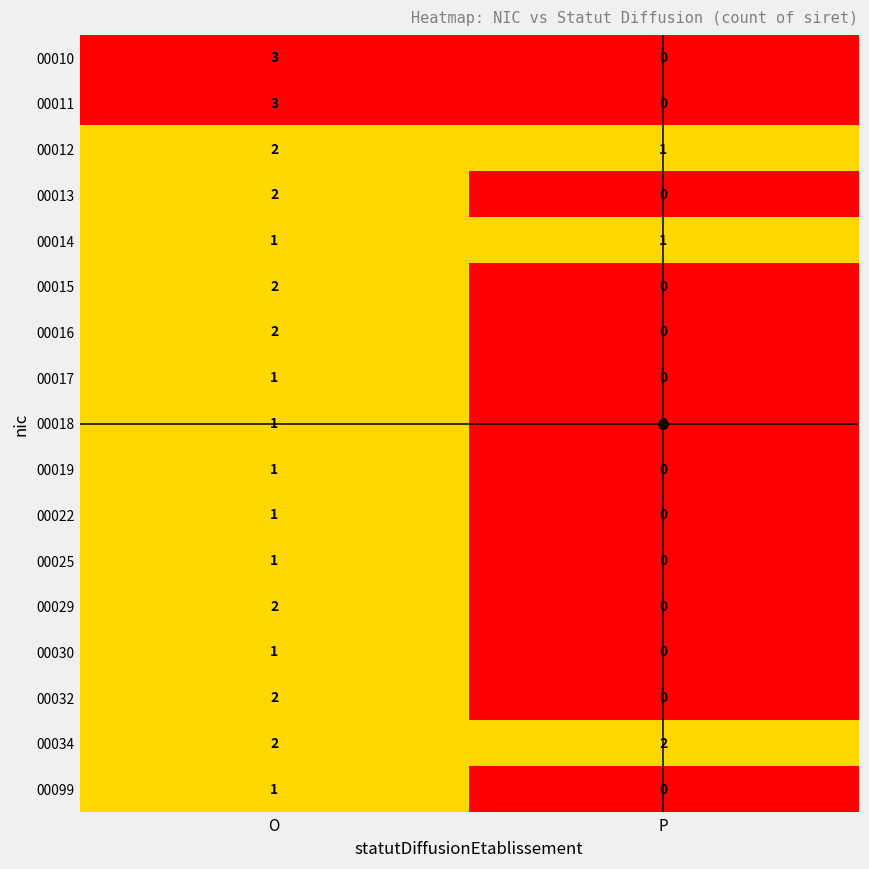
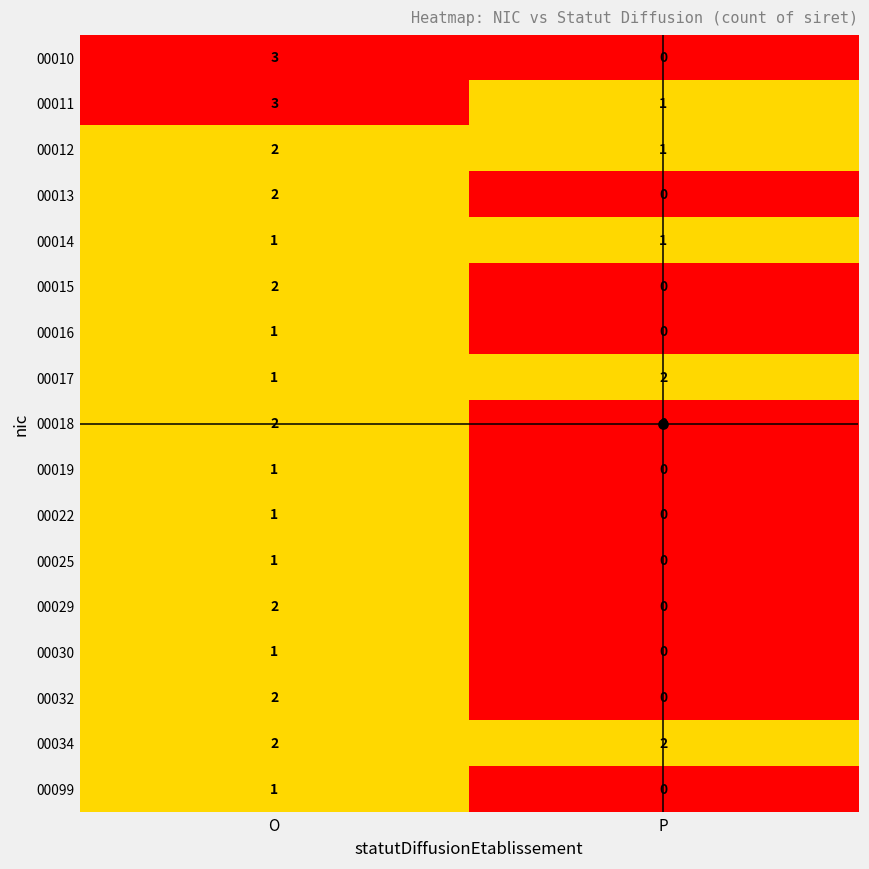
  {
    "00010": {
      "O": 3,
      "P": 0
    },
    "00011": {
      "O": 3,
-     "P": 0
+     "P": 1
    },
    "00012": {
      "O": 2,
      "P": 1
    },
    "00013": {
      "O": 2,
      "P": 0
    },
    "00014": {
      "O": 1,
      "P": 1
    },
    "00015": {
      "O": 2,
      "P": 0
    },
    "00016": {
-     "O": 2,
+     "O": 1,
      "P": 0
    },
    "00017": {
      "O": 1,
-     "P": 0
+     "P": 2
    },
    "00018": {
-     "O": 1
+     "O": 2
    },
    "00019": {
      "O": 1,
      "P": 0
    },
    "00022": {
      "O": 1,
      "P": 0
    },
    "00025": {
      "O": 1,
      "P": 0
    },
    "00029": {
      "O": 2,
      "P": 0
    },
    "00030": {
      "O": 1,
      "P": 0
    },
    "00032": {
      "O": 2,
      "P": 0
    },
    "00034": {
      "O": 2,
      "P": 2
    },
    "00099": {
      "O": 1,
      "P": 0
    }
  }
